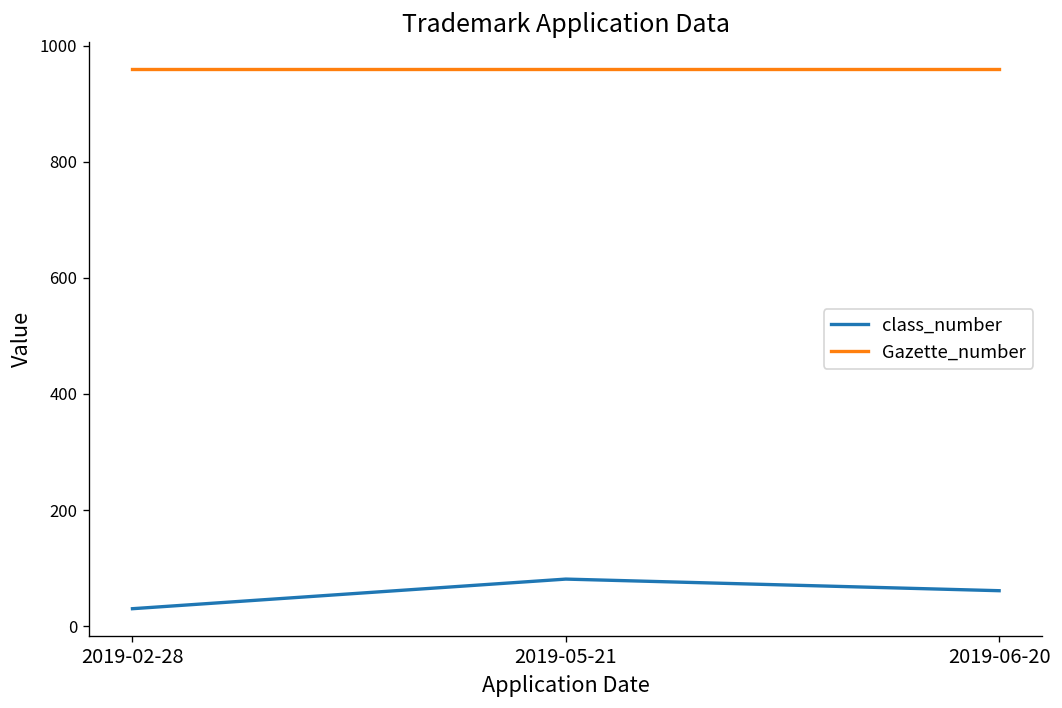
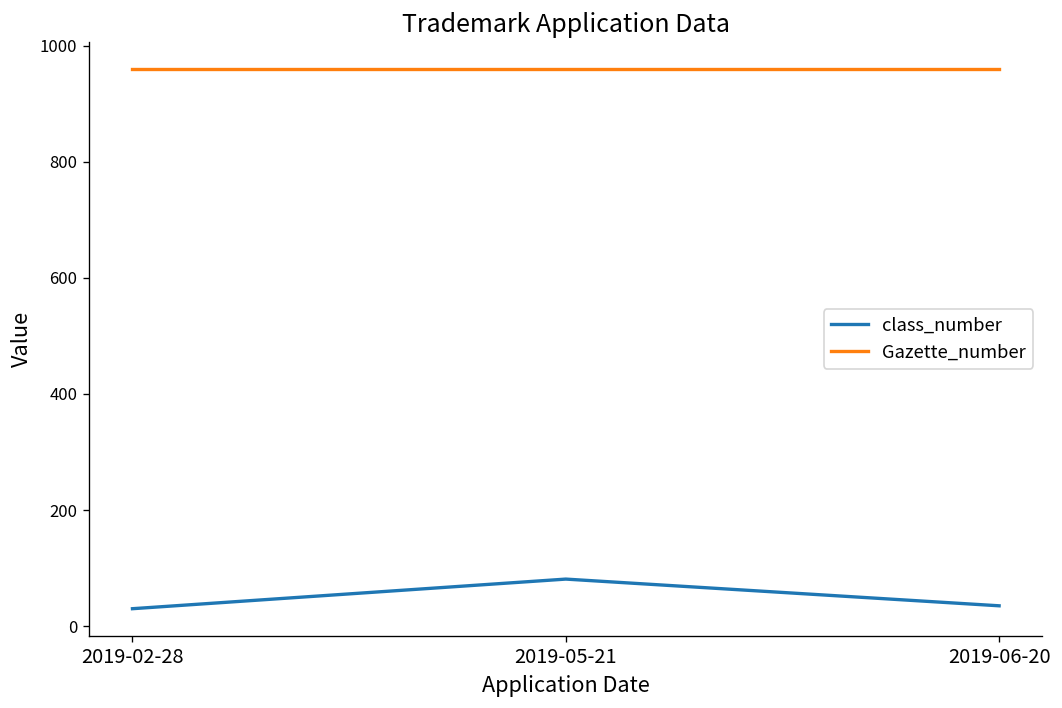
  {
    "class_number": {
      "2019-02-28": 30,
      "2019-05-21": 80,
-     "2019-06-20": 60
+     "2019-06-20": 40
    },
    "Gazette_number": {
      "2019-02-28": 960,
      "2019-05-21": 960,
      "2019-06-20": 960
    }
  }
